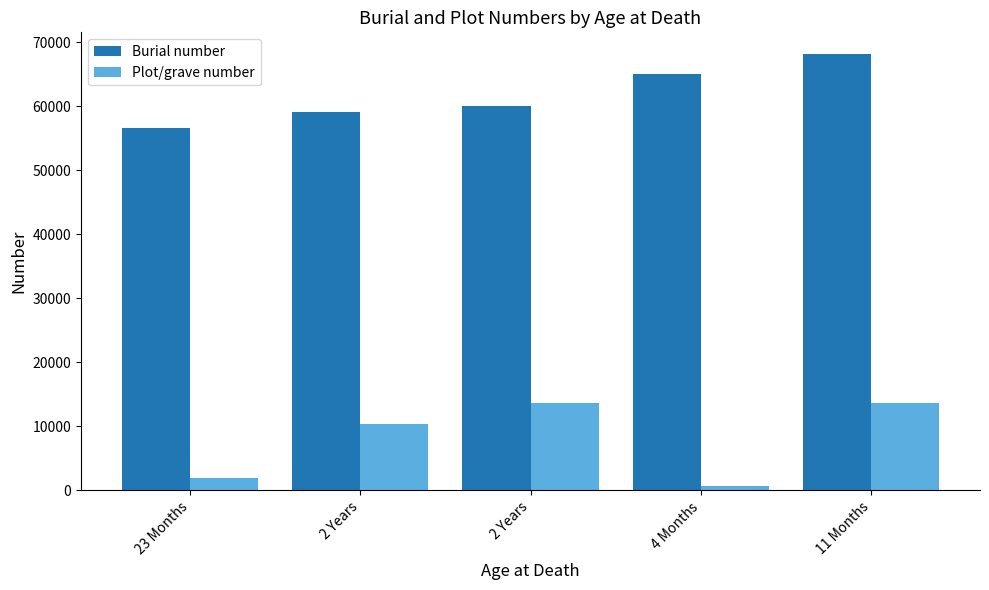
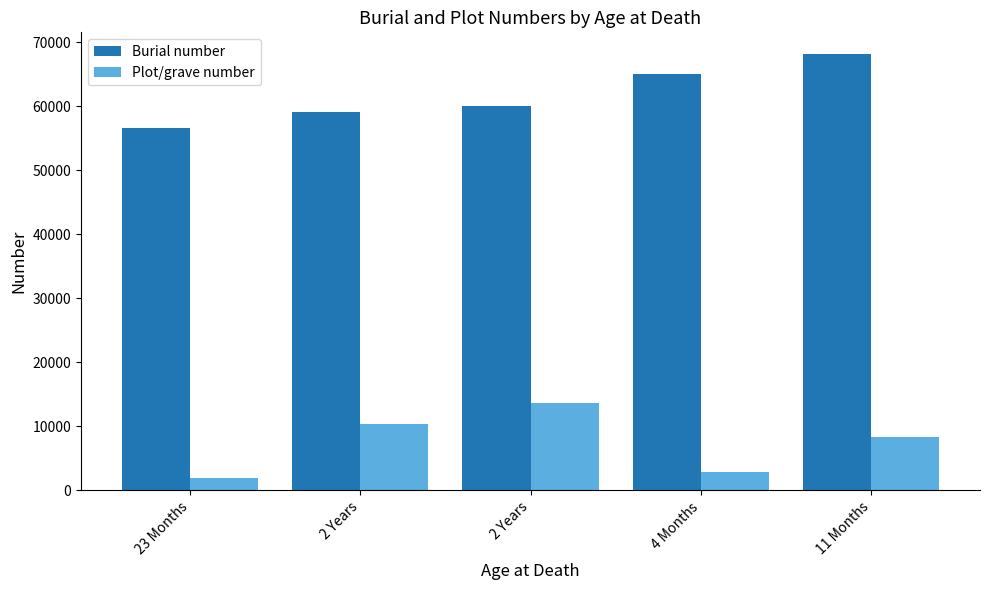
  {
    "Burial number": {
      "23 Months": 57000,
      "4 Months": 65000,
      "11 Months": 68000
    },
    "Plot/grave number": {
      "23 Months": 2000,
-     "4 Months": 1000,
-     "11 Months": 14000
+     "4 Months": 3000,
+     "11 Months": 8000
    }
  }
